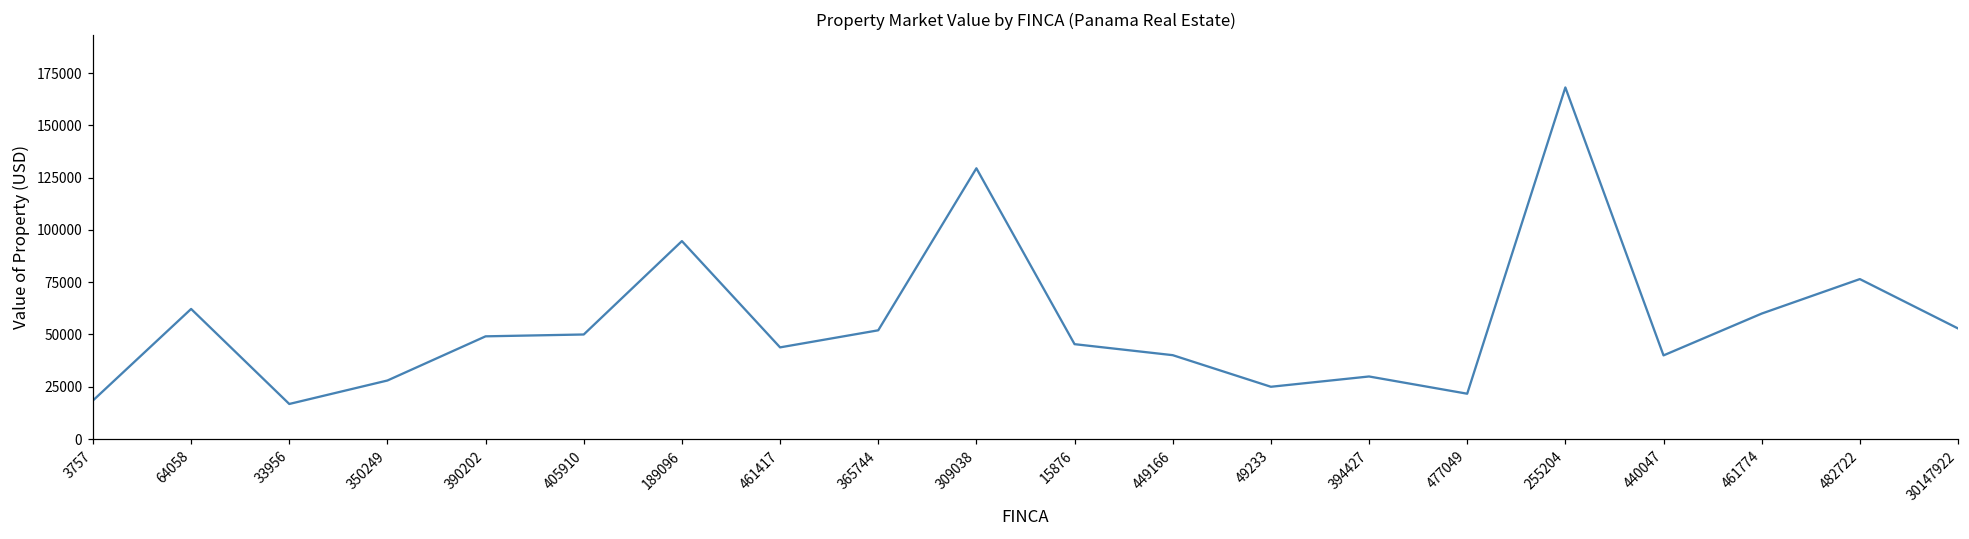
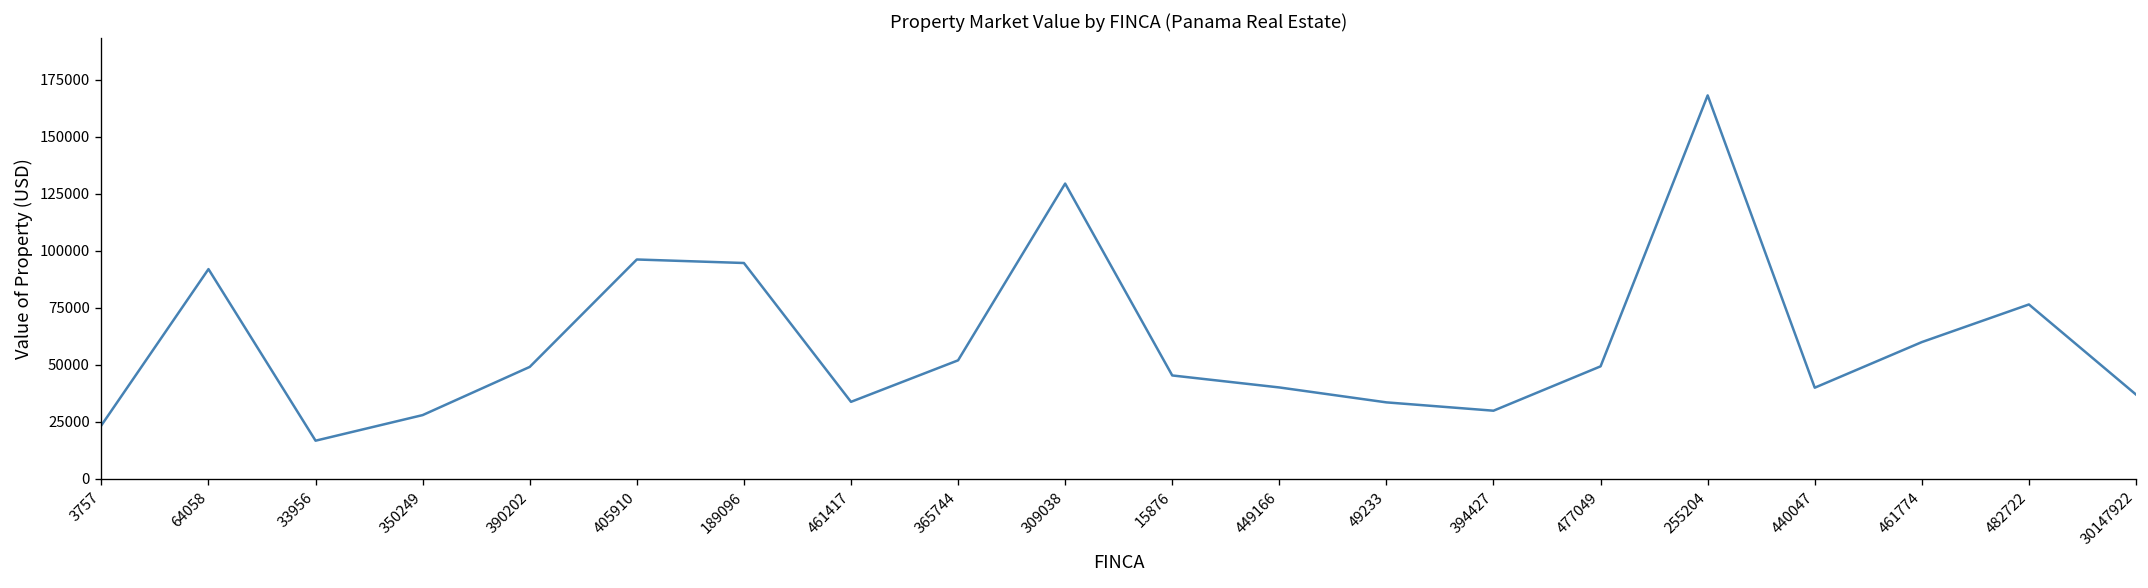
  {
-   "3757": 18000,
-   "64058": 62000,
+   "3757": 24000,
+   "64058": 92000,
    "33956": 17000,
    "350249": 28000,
    "390202": 49000,
-   "405910": 50000,
+   "405910": 96000,
    "189096": 95000,
-   "461417": 44000,
+   "461417": 34000,
    "365744": 52000,
    "309038": 130000,
    "15876": 45000,
    "449166": 40000,
-   "49233": 25000,
+   "49233": 34000,
    "394427": 30000,
-   "477049": 22000,
+   "477049": 49000,
    "255204": 168000,
    "440047": 40000,
    "461774": 60000,
    "482722": 77000,
-   "30147922": 53000
+   "30147922": 37000
  }
